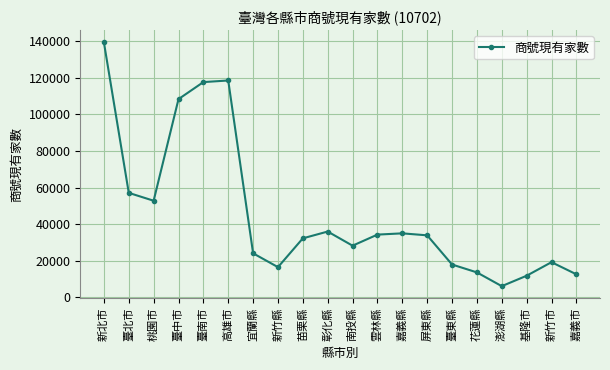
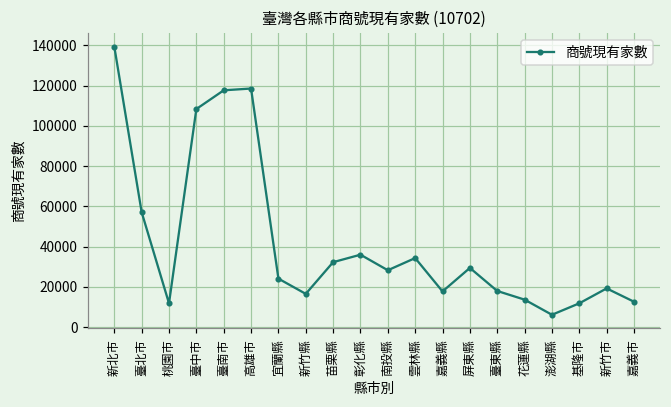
  {
    "新北市": 139000,
    "臺北市": 57000,
-   "桃園市": 53000,
+   "桃園市": 12000,
    "臺中市": 108000,
    "臺南市": 118000,
    "高雄市": 119000,
    "宜蘭縣": 24000,
    "新竹縣": 17000,
    "苗栗縣": 32000,
    "彰化縣": 36000,
    "南投縣": 28000,
    "雲林縣": 34000,
-   "嘉義縣": 35000,
-   "屏東縣": 34000,
+   "嘉義縣": 18000,
+   "屏東縣": 29000,
    "臺東縣": 18000,
    "花蓮縣": 14000,
    "澎湖縣": 6000,
    "基隆市": 12000,
    "新竹市": 19000,
    "嘉義市": 13000
  }
